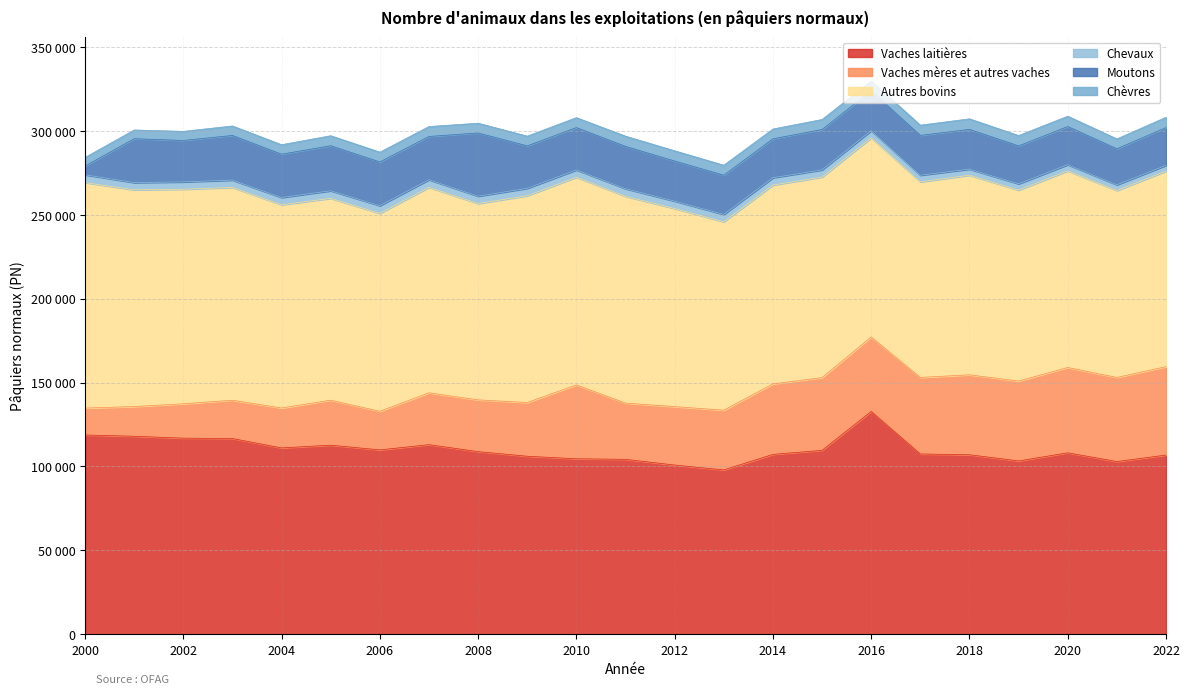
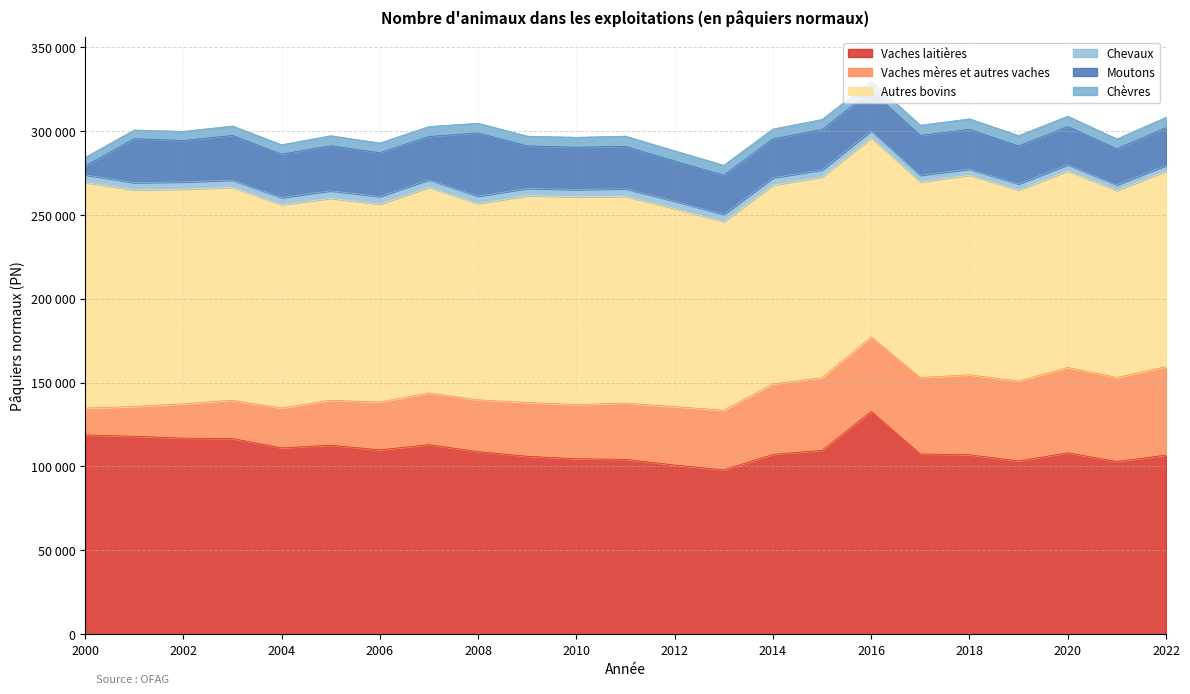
  {
    "Vaches laitières": {
      "2000": 119000,
      "2002": 117000,
      "2004": 111000,
      "2006": 110000,
      "2008": 109000,
      "2010": 105000,
      "2012": 101000,
      "2014": 107000,
      "2016": 133000,
      "2018": 107000,
      "2020": 108000,
      "2022": 107000
    },
    "Vaches mères et autres vaches": {
      "2000": 16000,
      "2002": 20000,
      "2004": 24000,
-     "2006": 23000,
+     "2006": 29000,
      "2008": 31000,
-     "2010": 44000,
+     "2010": 32000,
      "2012": 35000,
      "2014": 42000,
      "2016": 44000,
      "2018": 48000,
      "2020": 51000,
      "2022": 53000
    },
    "Autres bovins": {
      "2000": 134000,
      "2002": 128000,
      "2004": 121000,
      "2006": 118000,
      "2008": 117000,
      "2010": 124000,
      "2012": 118000,
      "2014": 119000,
      "2016": 119000,
      "2018": 119000,
      "2020": 117000,
      "2022": 117000
    },
    "Moutons": {
      "2000": 5000,
      "2002": 25000,
      "2004": 26000,
      "2006": 26000,
      "2008": 38000,
      "2010": 25000,
      "2012": 24000,
      "2014": 23000,
      "2018": 24000,
      "2020": 23000,
      "2022": 23000
    }
  }
